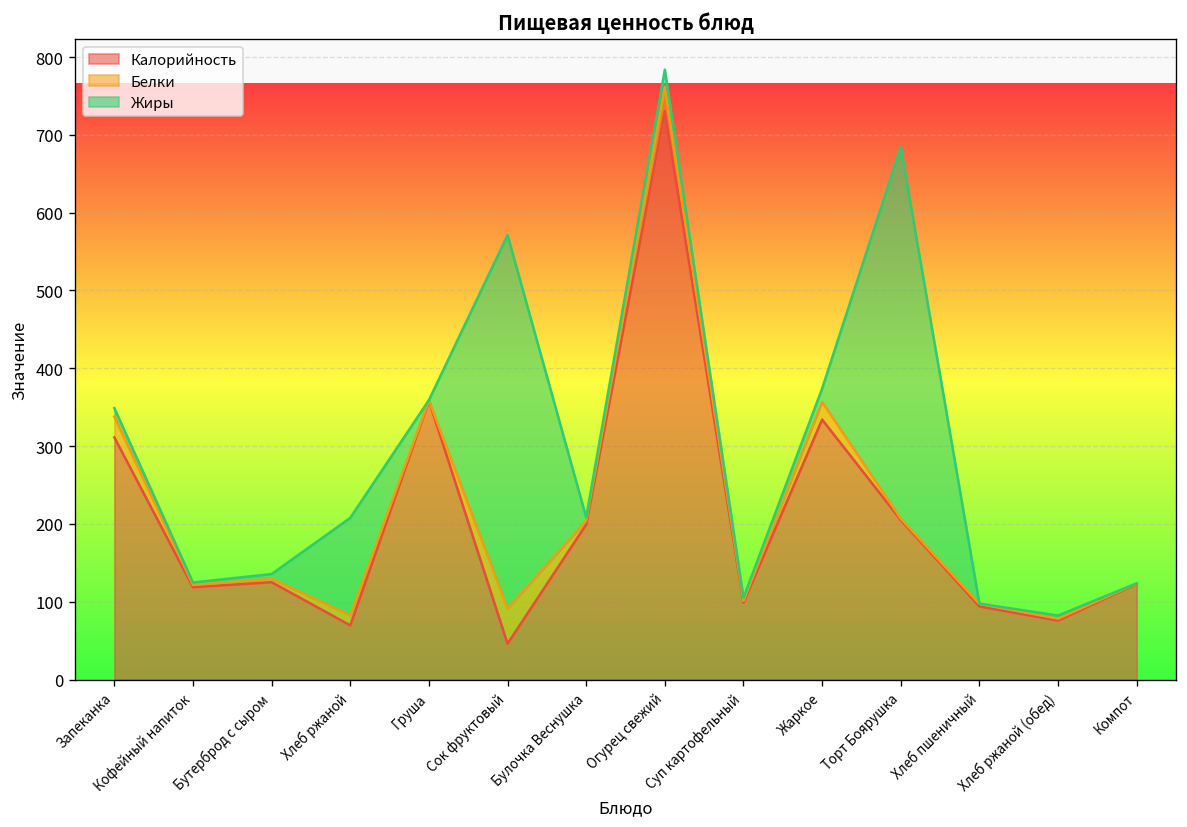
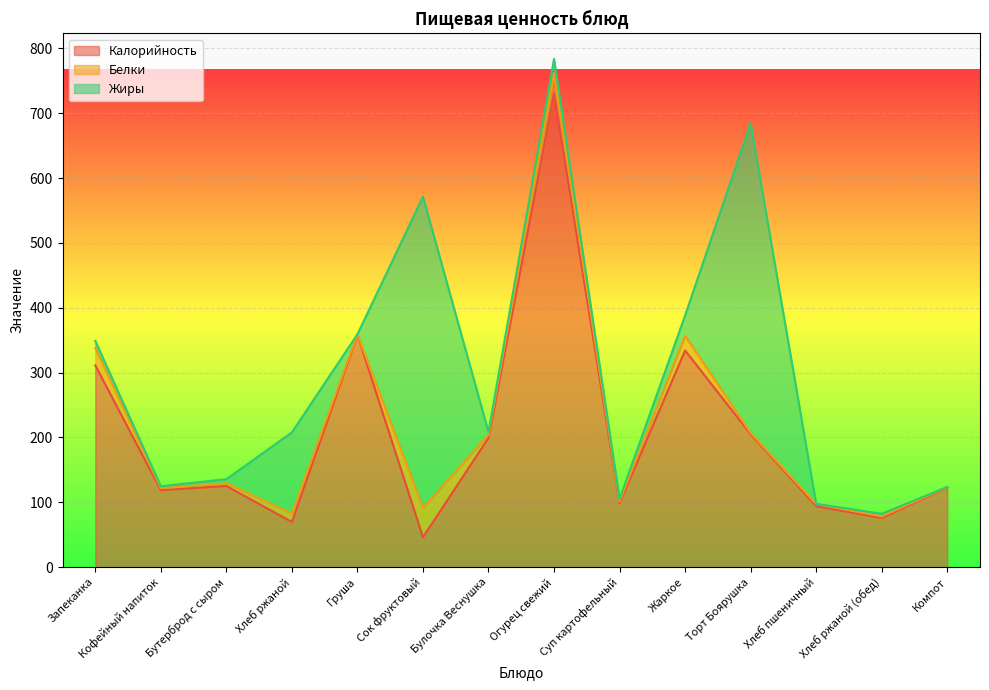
  {
    "Калорийность": {
      "Запеканка": 310,
      "Бутерброд с сыром": 130,
      "Хлеб ржаной": 70,
      "Сок фруктовый": 50,
      "Булочка Веснушка": 200,
      "Огурец свежий": 730,
      "Жаркое": 330
    },
    "Белки": {
      "Запеканка": 30,
      "Бутерброд с сыром": 0,
      "Хлеб ржаной": 10,
      "Сок фруктовый": 50,
      "Булочка Веснушка": 0,
      "Огурец свежий": 30,
      "Жаркое": 20
    },
    "Жиры": {
      "Запеканка": 10,
      "Бутерброд с сыром": 10,
      "Хлеб ржаной": 130,
      "Сок фруктовый": 480,
      "Булочка Веснушка": 0,
      "Огурец свежий": 20,
-     "Жаркое": 20,
+     "Жаркое": 30,
      "Торт Боярушка": 480,
      "Хлеб ржаной (обед)": 0
    }
  }
